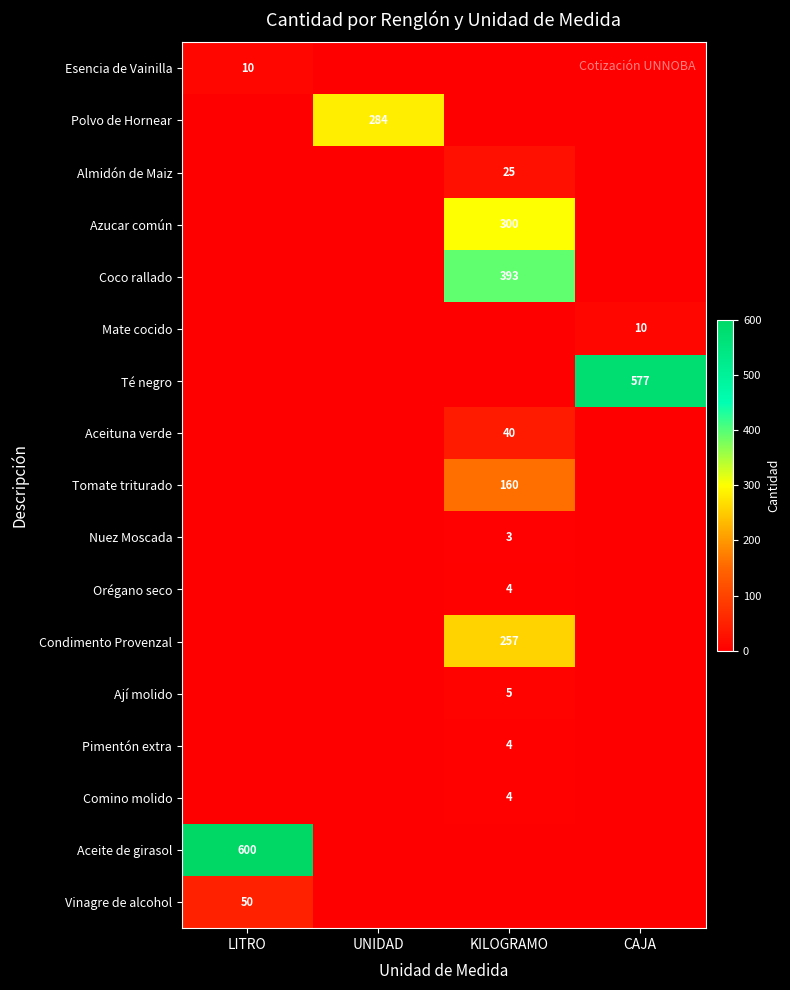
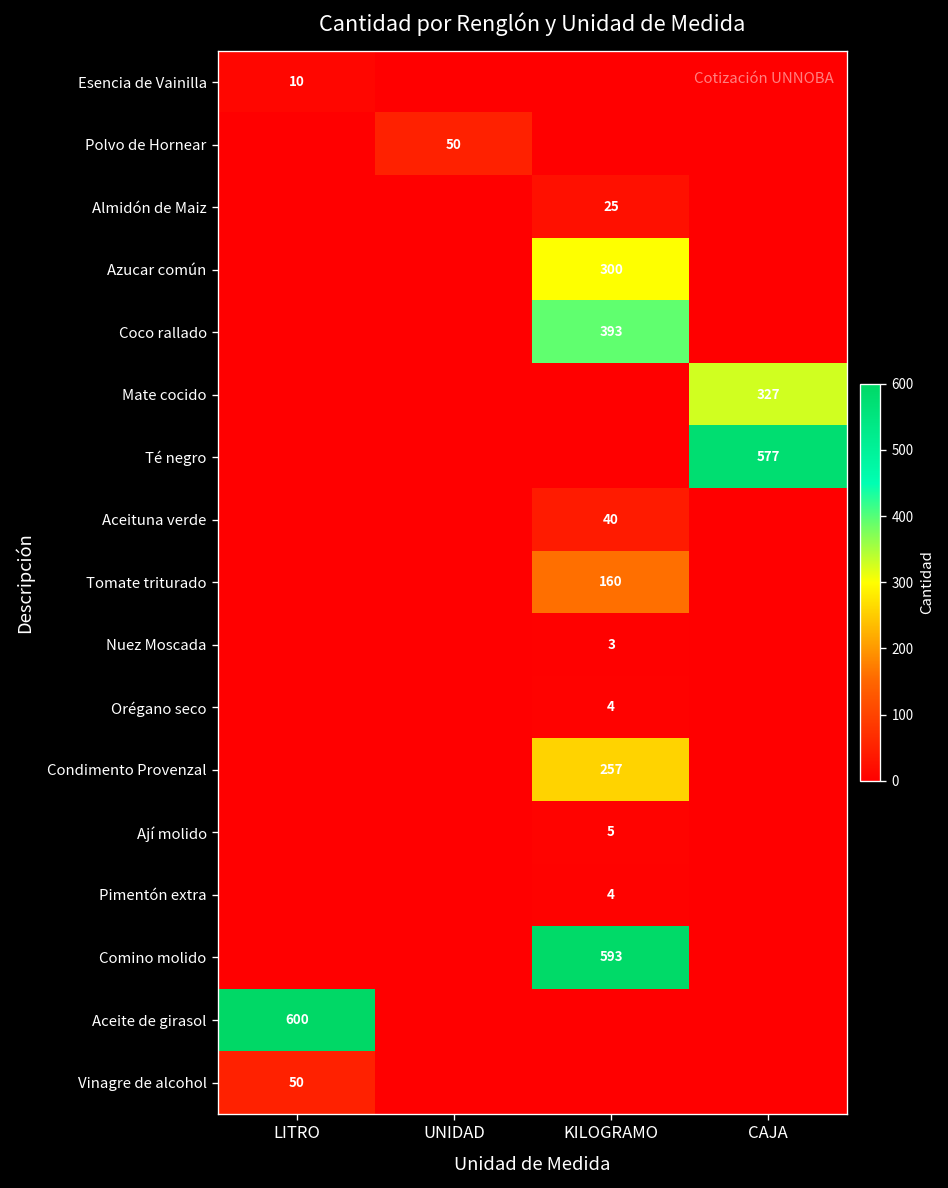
  {
    "Esencia de Vainilla": {
      "LITRO": 10
    },
    "Polvo de Hornear": {
-     "UNIDAD": 284
+     "UNIDAD": 50
    },
    "Almidón de Maiz": {
      "KILOGRAMO": 25
    },
    "Azucar común": {
      "KILOGRAMO": 300
    },
    "Coco rallado": {
      "KILOGRAMO": 393
    },
    "Mate cocido": {
-     "CAJA": 10
+     "CAJA": 327
    },
    "Té negro": {
      "CAJA": 577
    },
    "Aceituna verde": {
      "KILOGRAMO": 40
    },
    "Tomate triturado": {
      "KILOGRAMO": 160
    },
    "Nuez Moscada": {
      "KILOGRAMO": 3
    },
    "Orégano seco": {
      "KILOGRAMO": 4
    },
    "Condimento Provenzal": {
      "KILOGRAMO": 257
    },
    "Ají molido": {
      "KILOGRAMO": 5
    },
    "Pimentón extra": {
      "KILOGRAMO": 4
    },
    "Comino molido": {
-     "KILOGRAMO": 4
+     "KILOGRAMO": 593
    },
    "Aceite de girasol": {
      "LITRO": 600
    },
    "Vinagre de alcohol": {
      "LITRO": 50
    }
  }
